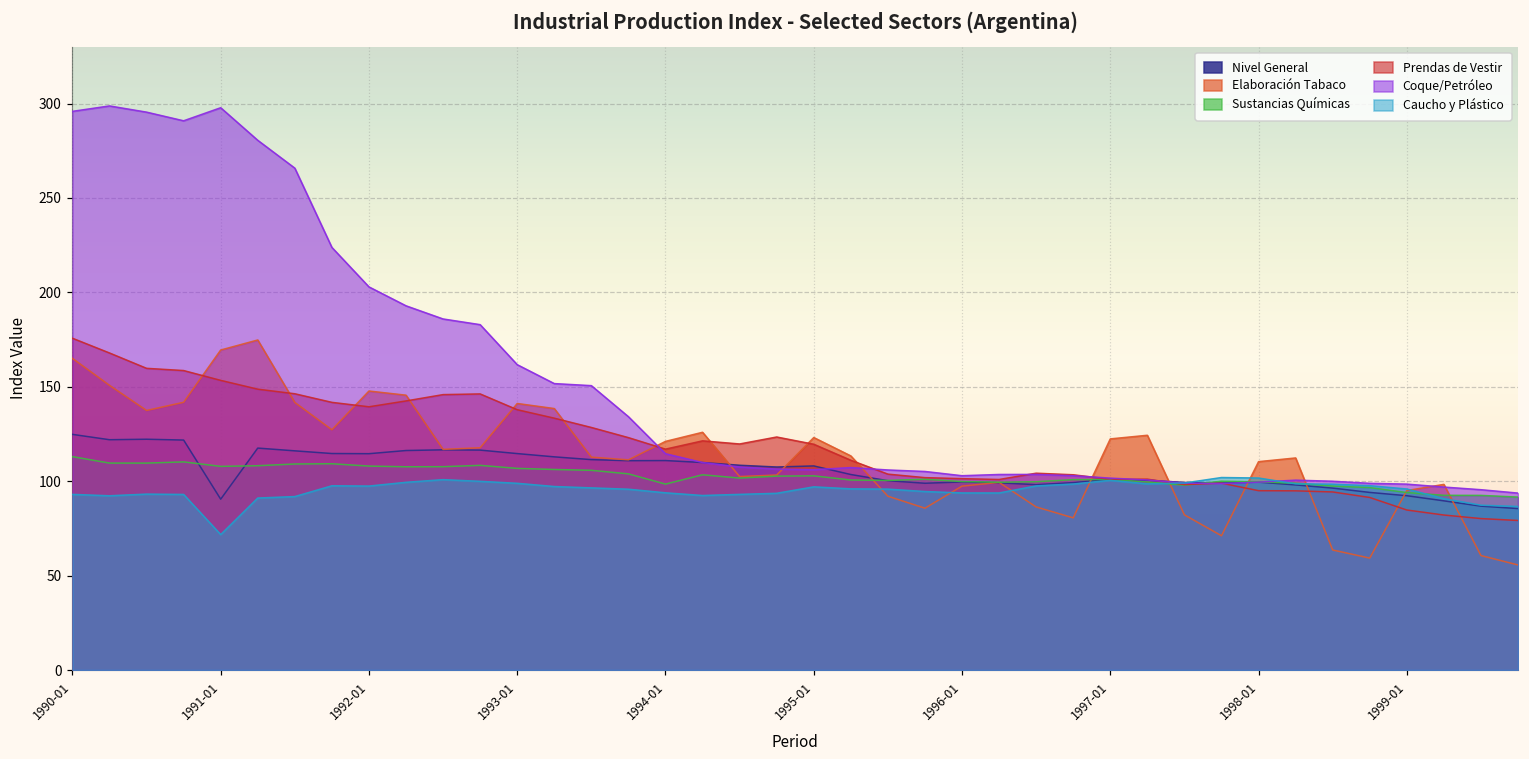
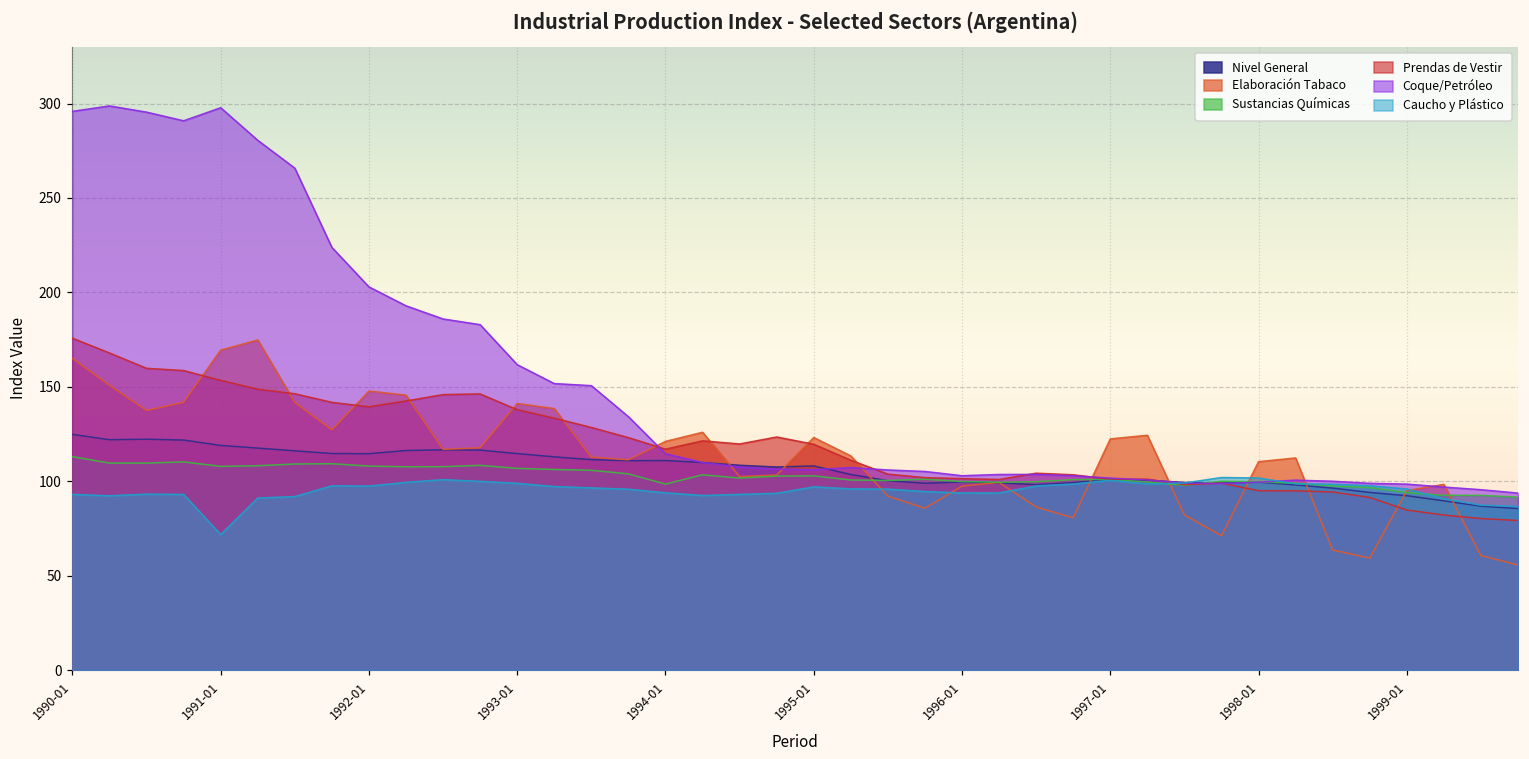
  {
    "Nivel General": {
      "1990-01": 125,
-     "1991-01": 90,
+     "1991-01": 119,
      "1992-01": 115,
      "1993-01": 115,
      "1994-01": 111,
      "1995-01": 108,
      "1999-01": 92
    },
    "Sustancias Químicas": {
      "1990-01": 113,
      "1991-01": 108,
      "1992-01": 108,
      "1993-01": 107,
      "1994-01": 98,
      "1995-01": 103
    },
    "Coque/Petróleo": {
      "1990-01": 296,
      "1991-01": 298,
      "1992-01": 203,
      "1993-01": 162,
      "1994-01": 115,
      "1995-01": 106,
      "1996-01": 103,
      "1999-01": 98
    },
    "Caucho y Plástico": {
      "1990-01": 93,
      "1991-01": 72,
      "1992-01": 97,
      "1993-01": 99,
      "1994-01": 94,
      "1995-01": 97,
      "1996-01": 94,
      "1998-01": 102
    }
  }
